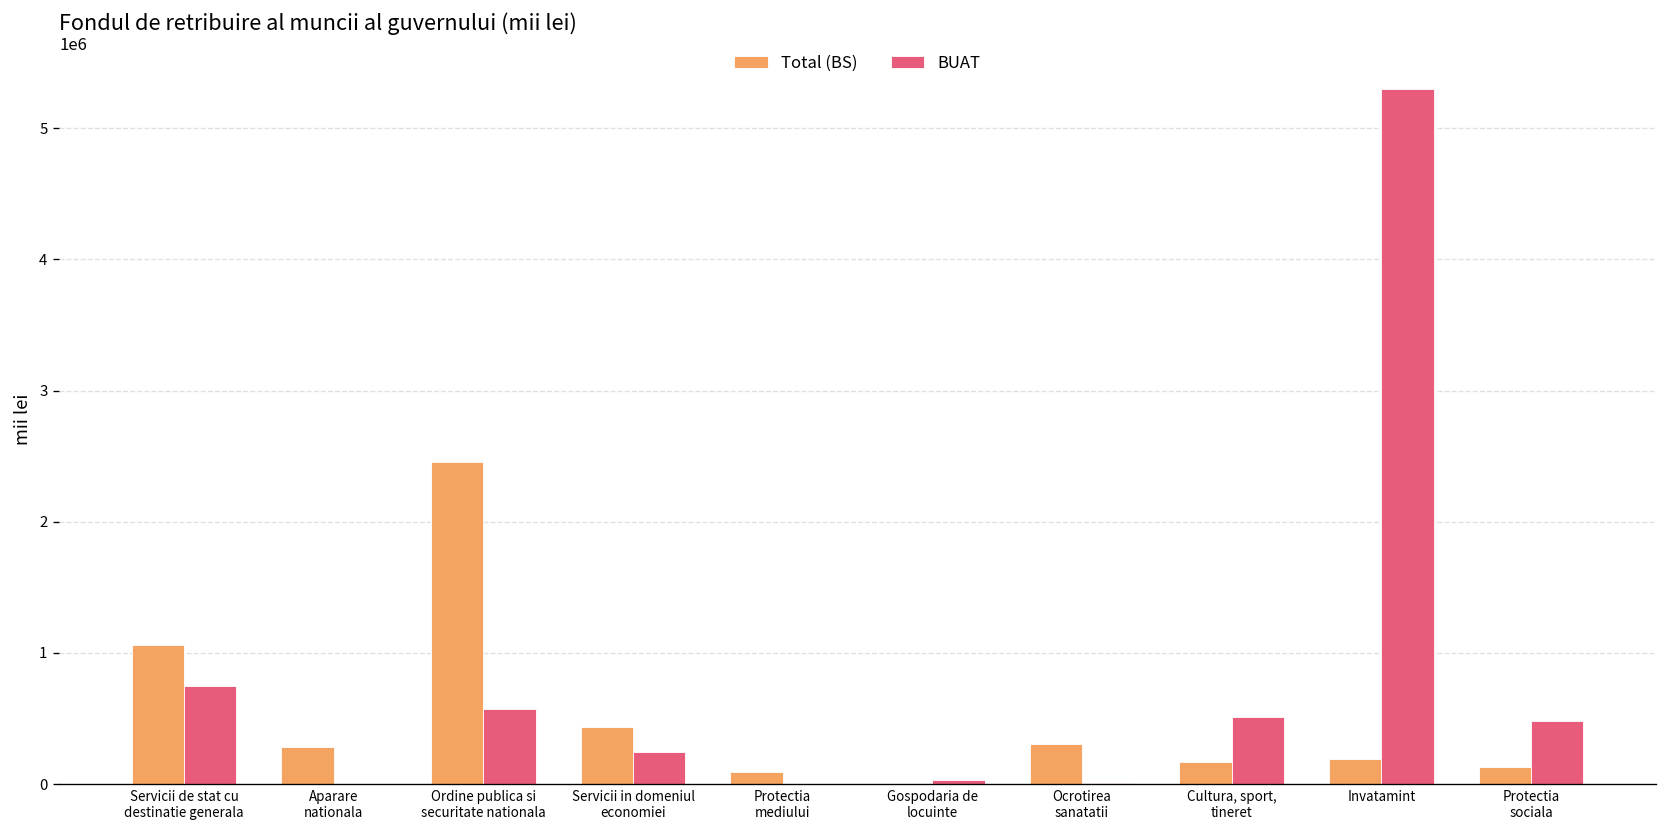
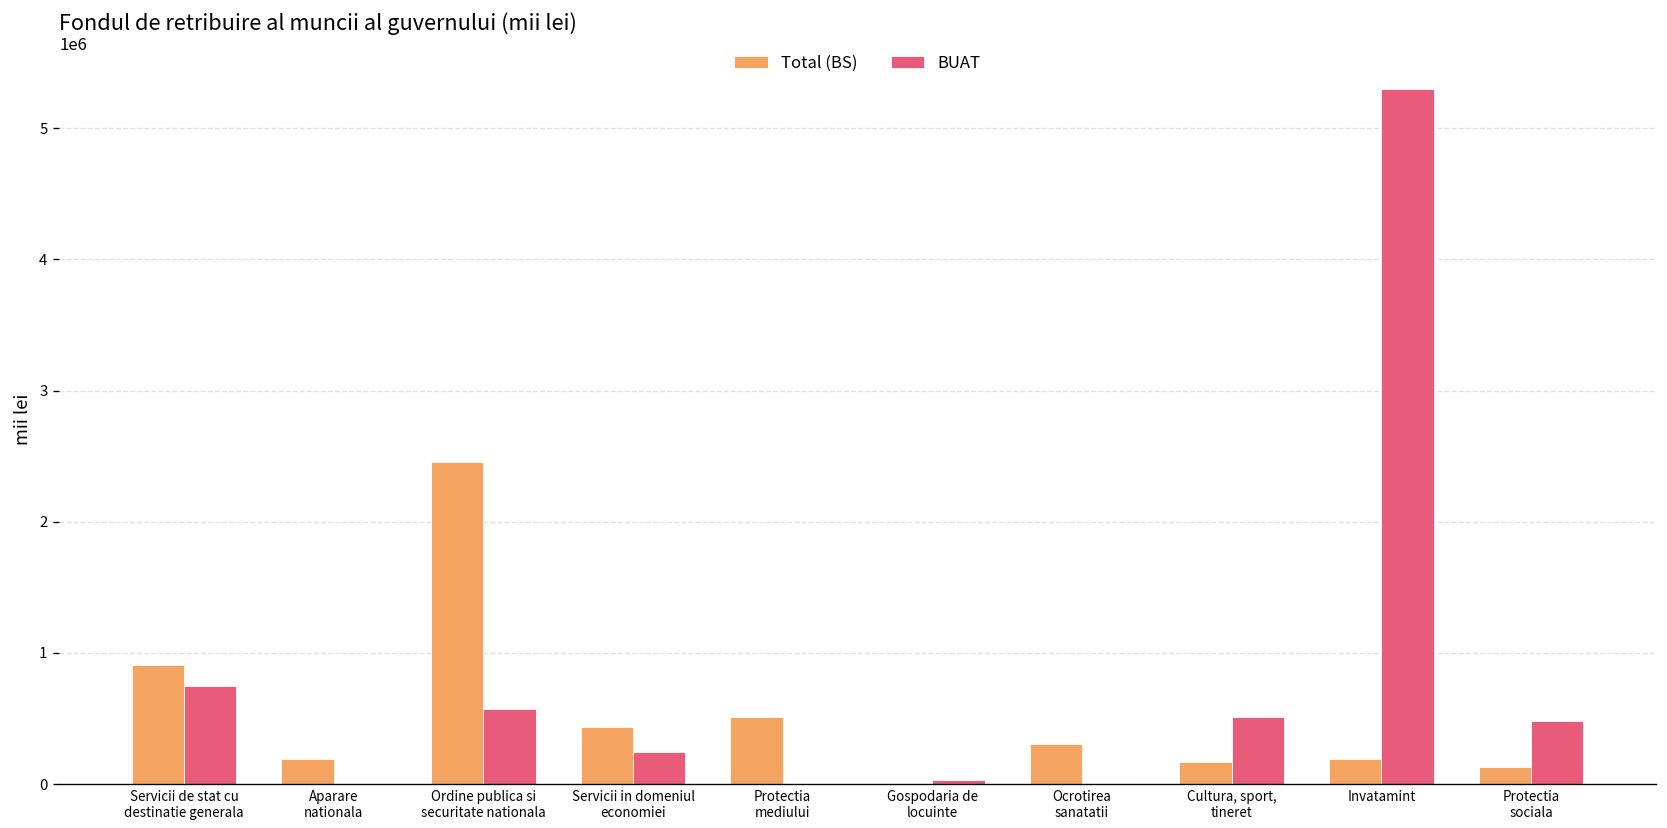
  {
    "Total (BS)": {
-     "Servicii de stat cu destinatie generala": 1060000,
-     "Aparare nationala": 290000,
+     "Servicii de stat cu destinatie generala": 910000,
+     "Aparare nationala": 190000,
      "Ordine publica si securitate nationala": 2460000,
      "Servicii in domeniul economiei": 430000,
-     "Protectia mediului": 90000,
+     "Protectia mediului": 510000,
      "Gospodaria de locuinte": 0,
      "Ocrotirea sanatatii": 310000,
      "Cultura, sport, tineret": 170000,
      "Invatamint": 190000,
      "Protectia sociala": 130000
    },
    "BUAT": {
      "Servicii de stat cu destinatie generala": 750000,
      "Ordine publica si securitate nationala": 570000,
      "Servicii in domeniul economiei": 240000,
      "Gospodaria de locuinte": 30000,
      "Cultura, sport, tineret": 510000,
      "Invatamint": 5300000,
      "Protectia sociala": 480000
    }
  }
